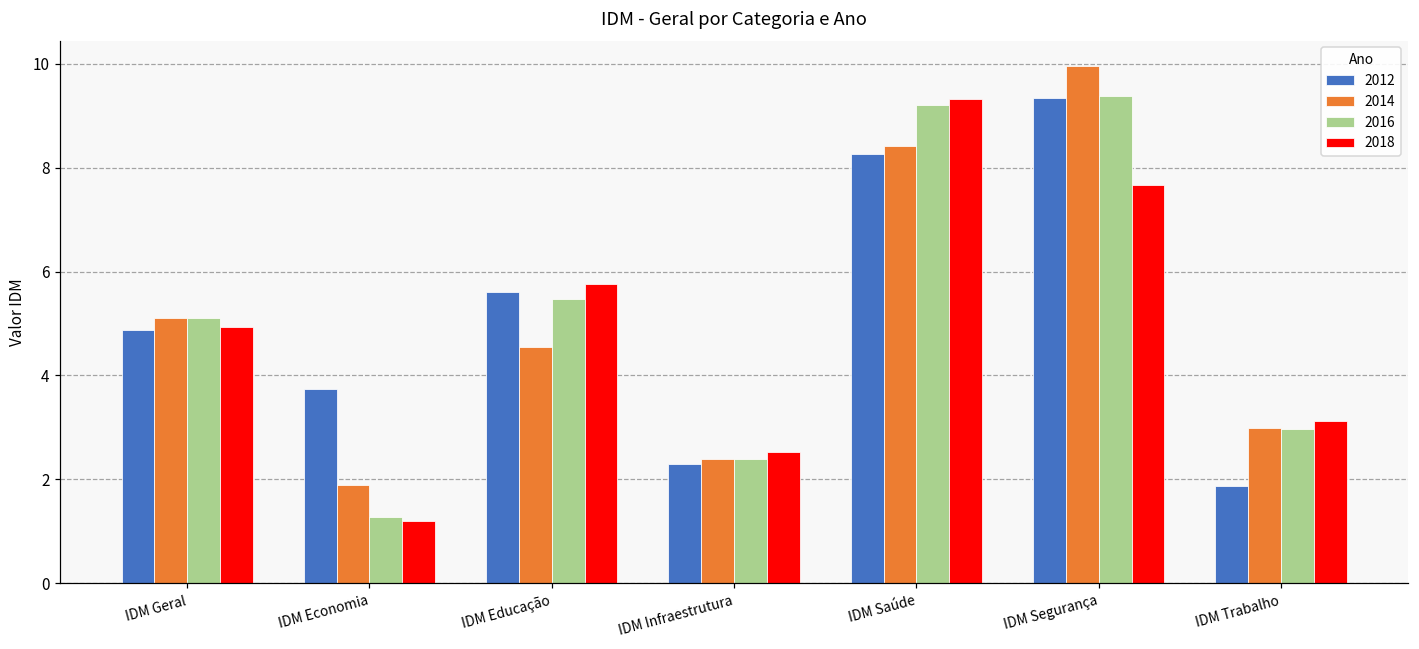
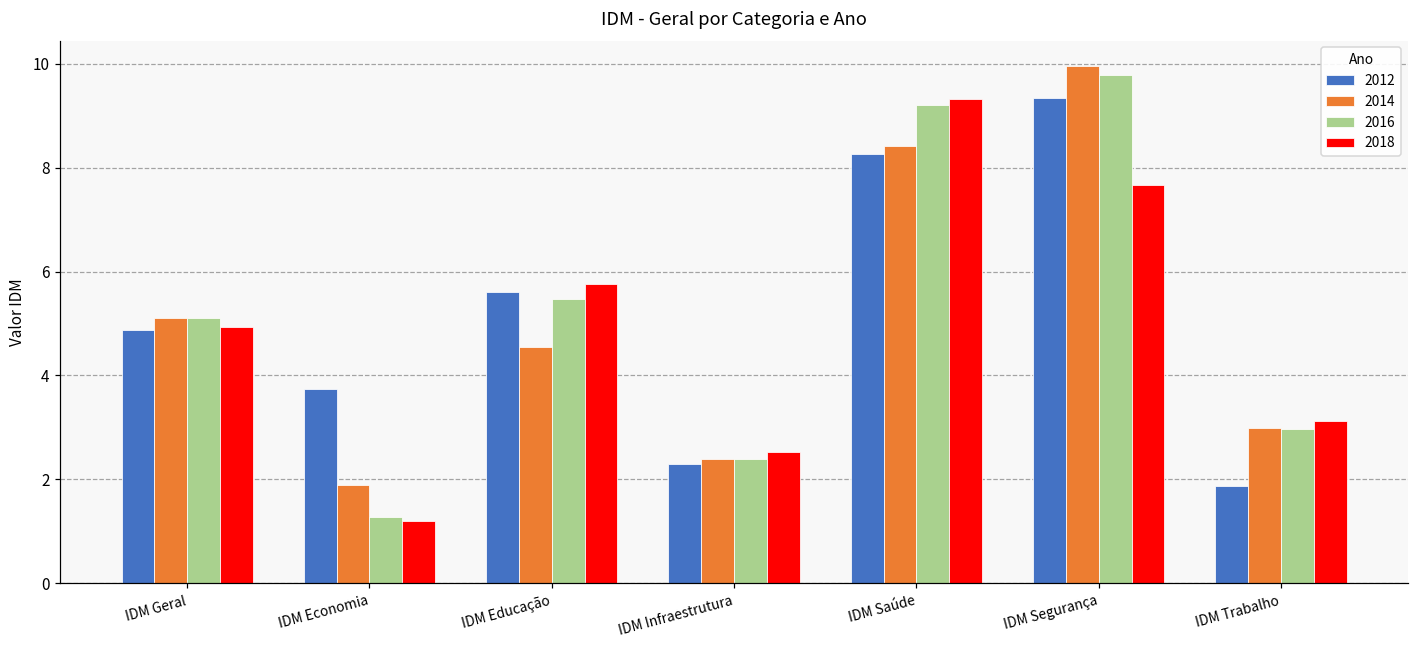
  {
    "2012": {
      "IDM Geral": 4.9,
      "IDM Economia": 3.7,
      "IDM Educação": 5.6,
      "IDM Infraestrutura": 2.3,
      "IDM Saúde": 8.3,
      "IDM Segurança": 9.3,
      "IDM Trabalho": 1.9
    },
    "2014": {
      "IDM Geral": 5.1,
      "IDM Economia": 1.9,
      "IDM Educação": 4.5,
      "IDM Infraestrutura": 2.4,
      "IDM Saúde": 8.4,
      "IDM Segurança": 10.0,
      "IDM Trabalho": 3.0
    },
    "2016": {
      "IDM Geral": 5.1,
      "IDM Economia": 1.3,
      "IDM Educação": 5.5,
      "IDM Infraestrutura": 2.4,
      "IDM Saúde": 9.2,
-     "IDM Segurança": 9.4,
+     "IDM Segurança": 9.8,
      "IDM Trabalho": 3.0
    },
    "2018": {
      "IDM Geral": 4.9,
      "IDM Economia": 1.2,
      "IDM Educação": 5.8,
      "IDM Infraestrutura": 2.5,
      "IDM Saúde": 9.3,
      "IDM Segurança": 7.7,
      "IDM Trabalho": 3.1
    }
  }
